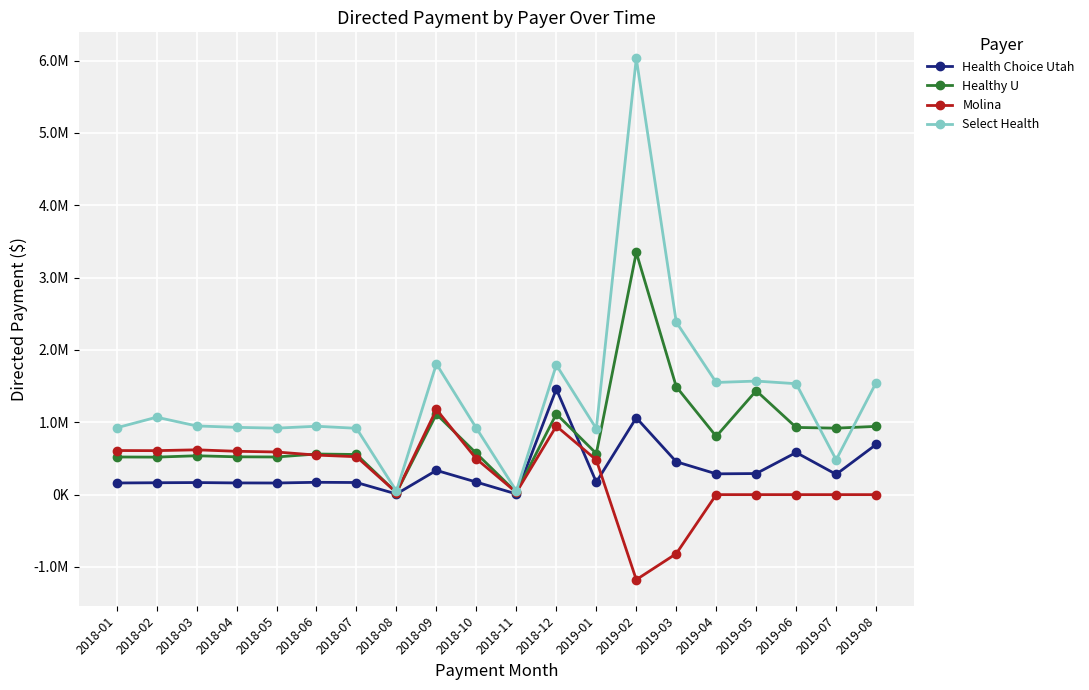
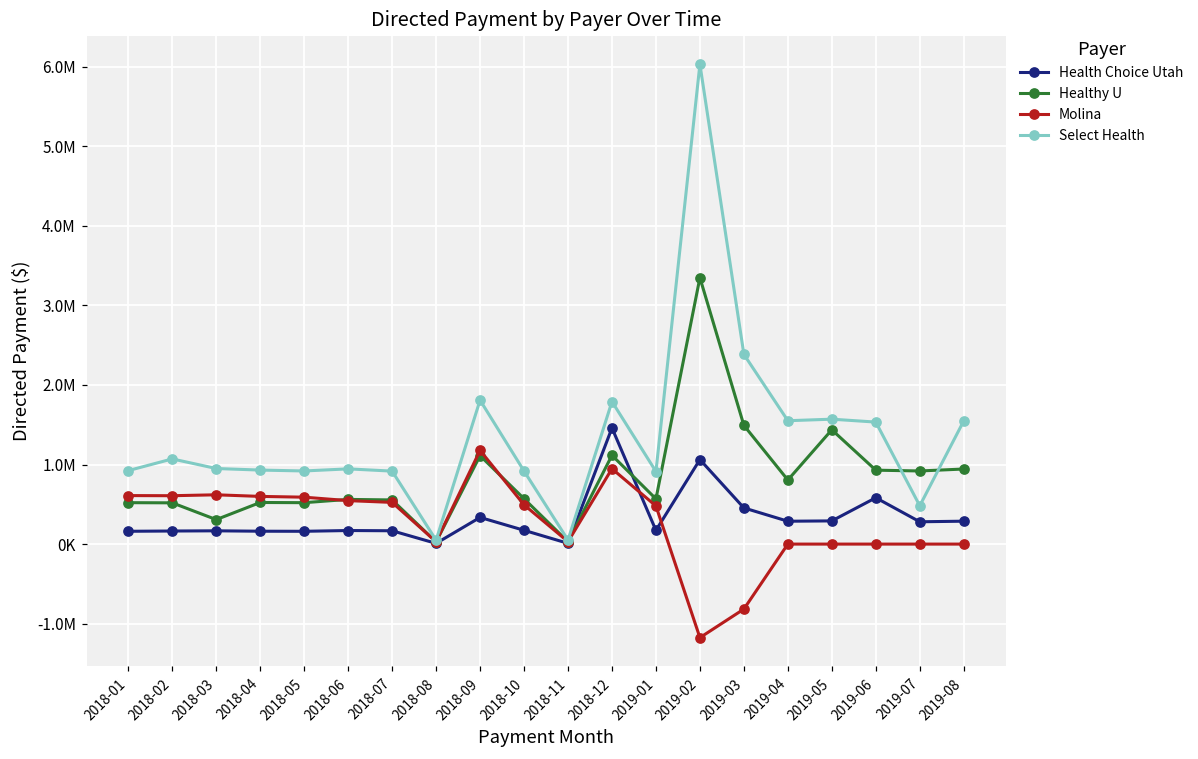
  {
    "Health Choice Utah": {
      "2018-01": 200000,
      "2018-02": 200000,
      "2018-03": 200000,
      "2018-04": 200000,
      "2018-05": 200000,
      "2018-06": 200000,
      "2018-07": 200000,
      "2018-09": 300000,
      "2018-10": 200000,
      "2018-12": 1500000,
      "2019-01": 200000,
      "2019-02": 1100000,
      "2019-03": 500000,
      "2019-04": 300000,
      "2019-05": 300000,
      "2019-06": 600000,
      "2019-07": 300000,
-     "2019-08": 700000
+     "2019-08": 300000
    },
    "Healthy U": {
      "2018-01": 500000,
      "2018-02": 500000,
-     "2018-03": 500000,
+     "2018-03": 300000,
      "2018-04": 500000,
      "2018-05": 500000,
      "2018-09": 1100000,
      "2018-10": 600000,
      "2018-12": 1100000,
      "2019-01": 600000,
      "2019-02": 3300000,
      "2019-03": 1500000,
      "2019-04": 800000,
      "2019-05": 1400000,
      "2019-06": 900000,
      "2019-07": 900000,
      "2019-08": 900000
    },
    "Molina": {
      "2018-01": 600000,
      "2018-02": 600000,
      "2018-03": 600000,
      "2018-04": 600000,
      "2018-05": 600000,
      "2018-09": 1200000,
      "2018-10": 500000,
      "2018-12": 900000,
      "2019-01": 500000,
      "2019-02": -1200000,
      "2019-03": -800000,
      "2019-04": 0,
      "2019-05": 0,
      "2019-06": 0,
      "2019-07": 0,
      "2019-08": 0
    },
    "Select Health": {
      "2018-01": 900000,
      "2018-02": 1100000,
      "2018-03": 900000,
      "2018-04": 900000,
      "2018-05": 900000,
      "2018-06": 900000,
      "2018-07": 900000,
      "2018-09": 1800000,
      "2018-10": 900000,
      "2018-12": 1800000,
      "2019-01": 900000,
      "2019-02": 6000000,
      "2019-03": 2400000,
      "2019-04": 1600000,
      "2019-05": 1600000,
      "2019-06": 1500000,
      "2019-07": 500000,
      "2019-08": 1500000
    }
  }
